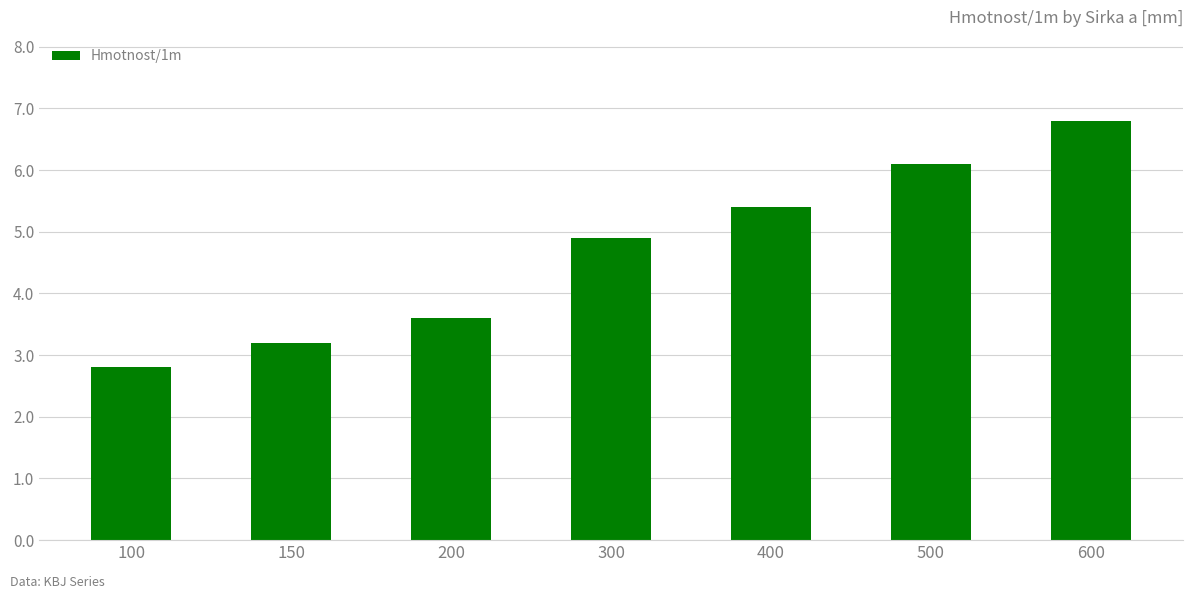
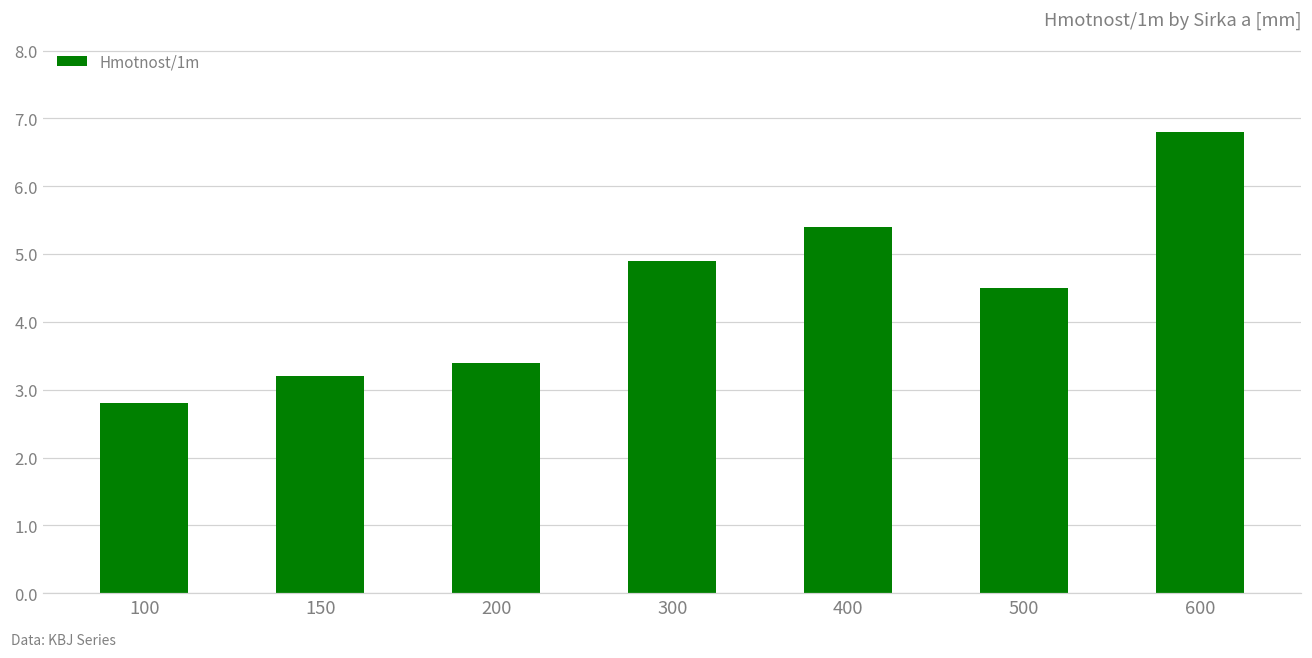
  {
    "100": 2.8,
    "150": 3.2,
-   "200": 3.6,
+   "200": 3.4,
    "300": 4.9,
    "400": 5.4,
-   "500": 6.1,
+   "500": 4.5,
    "600": 6.8
  }
